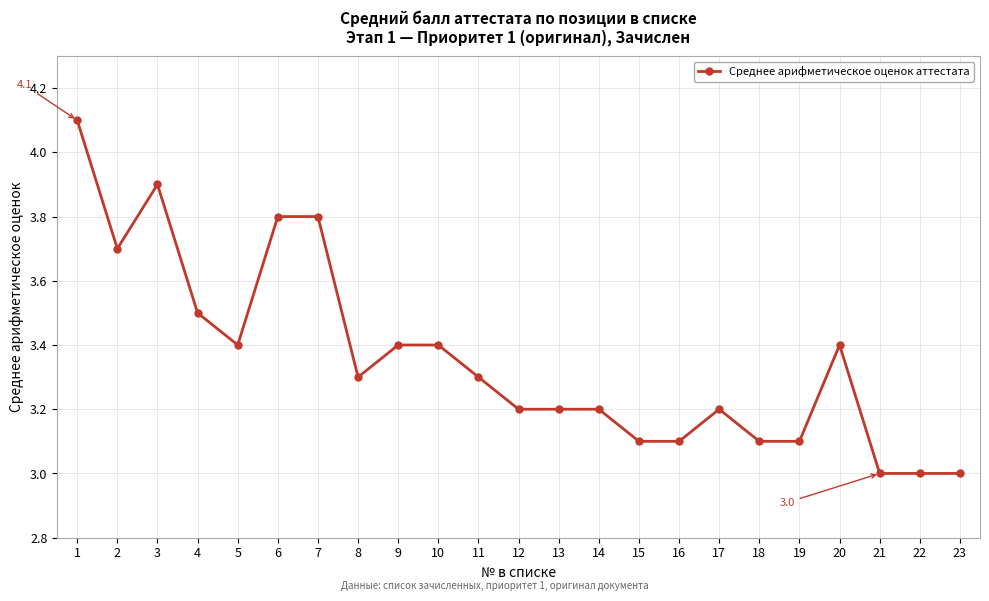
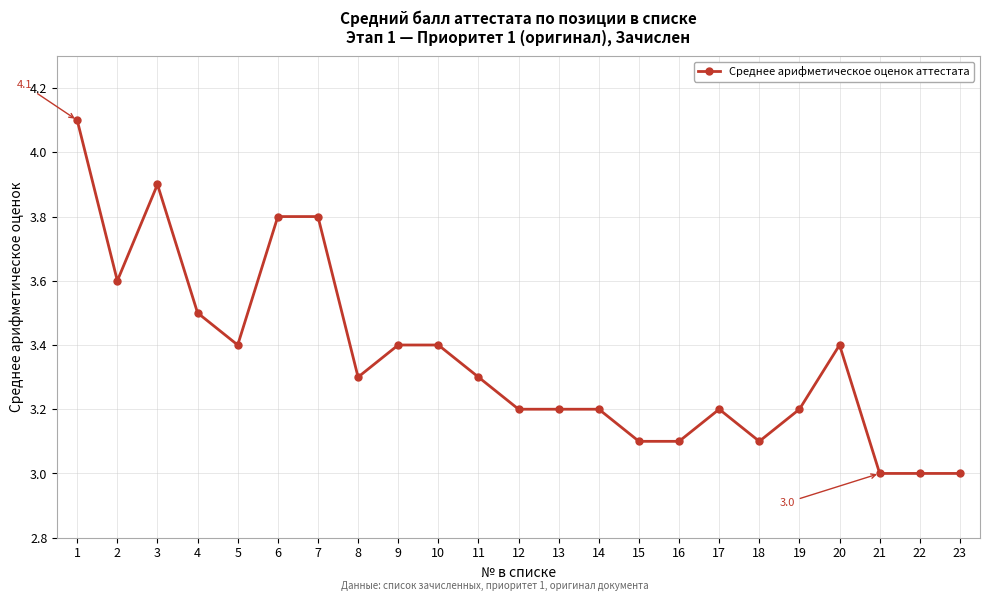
  {
-   "2": 3.7,
+   "2": 3.6,
    "3": 3.9,
    "4": 3.5,
    "5": 3.4,
    "6": 3.8,
    "7": 3.8,
    "8": 3.3,
    "9": 3.4,
    "10": 3.4,
    "11": 3.3,
    "12": 3.2,
    "13": 3.2,
    "14": 3.2,
    "15": 3.1,
    "16": 3.1,
    "17": 3.2,
    "18": 3.1,
-   "19": 3.1,
+   "19": 3.2,
    "20": 3.4,
    "22": 3.0,
    "23": 3.0
  }
